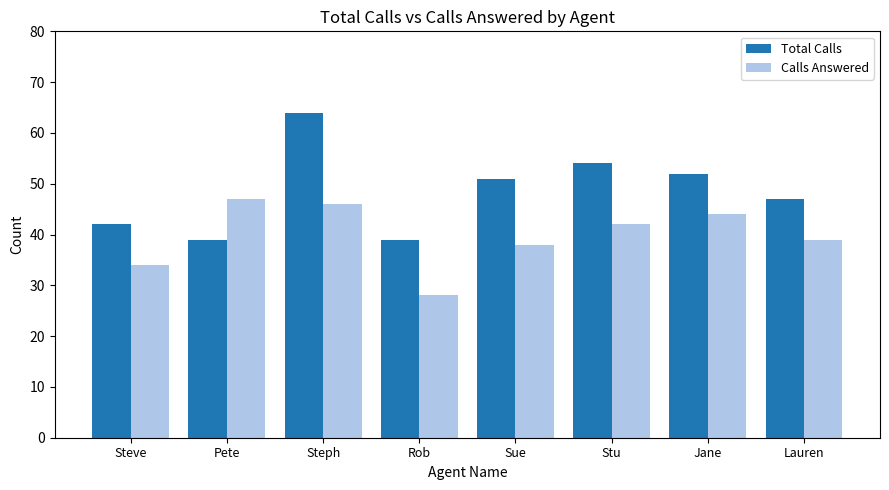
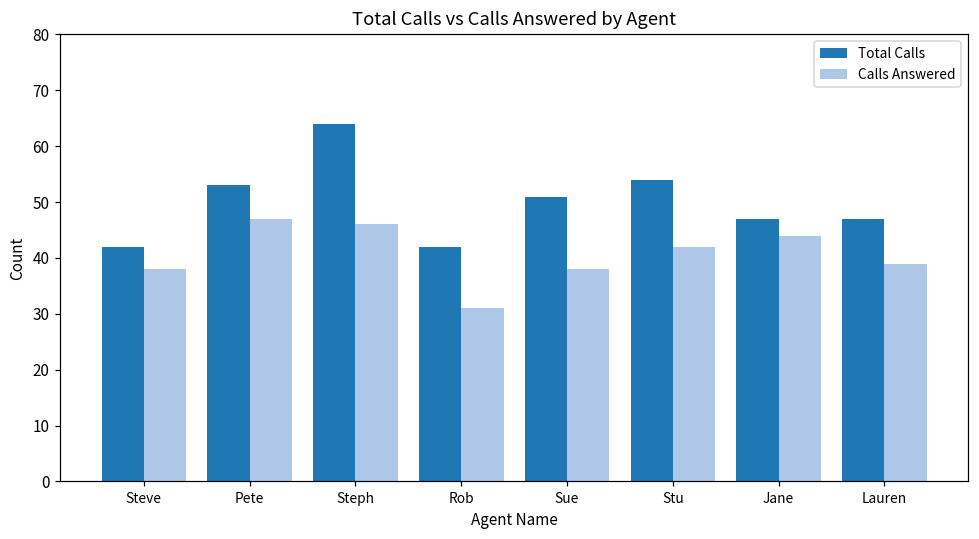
  {
    "Total Calls": {
      "Steve": 42,
-     "Pete": 39,
+     "Pete": 53,
      "Steph": 64,
-     "Rob": 39,
+     "Rob": 42,
      "Sue": 51,
      "Stu": 54,
-     "Jane": 52,
+     "Jane": 47,
      "Lauren": 47
    },
    "Calls Answered": {
-     "Steve": 34,
+     "Steve": 38,
      "Pete": 47,
      "Steph": 46,
-     "Rob": 28,
+     "Rob": 31,
      "Sue": 38,
      "Stu": 42,
      "Jane": 44,
      "Lauren": 39
    }
  }
